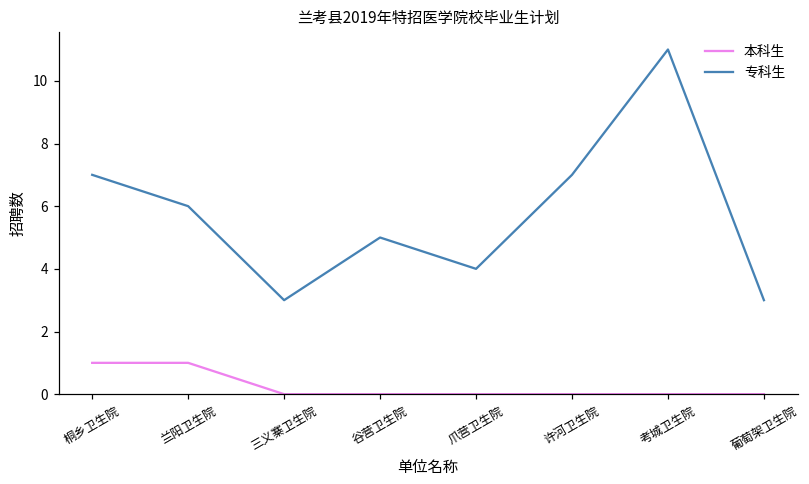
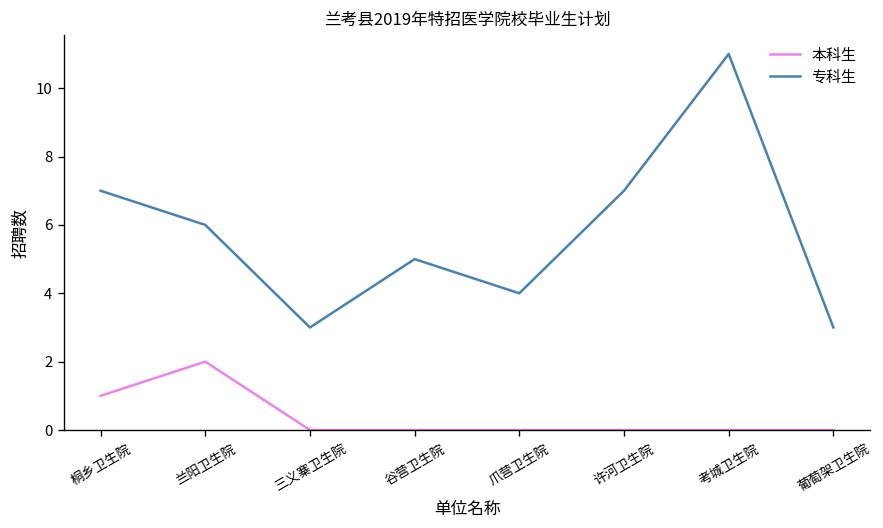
  {
    "本科生": {
      "桐乡卫生院": 1,
-     "兰阳卫生院": 1,
+     "兰阳卫生院": 2,
      "三义寨卫生院": 0,
      "谷营卫生院": 0,
      "爪营卫生院": 0,
      "许河卫生院": 0,
      "考城卫生院": 0,
      "葡萄架卫生院": 0
    },
    "专科生": {
      "桐乡卫生院": 7,
      "兰阳卫生院": 6,
      "三义寨卫生院": 3,
      "谷营卫生院": 5,
      "爪营卫生院": 4,
      "许河卫生院": 7,
      "考城卫生院": 11,
      "葡萄架卫生院": 3
    }
  }
